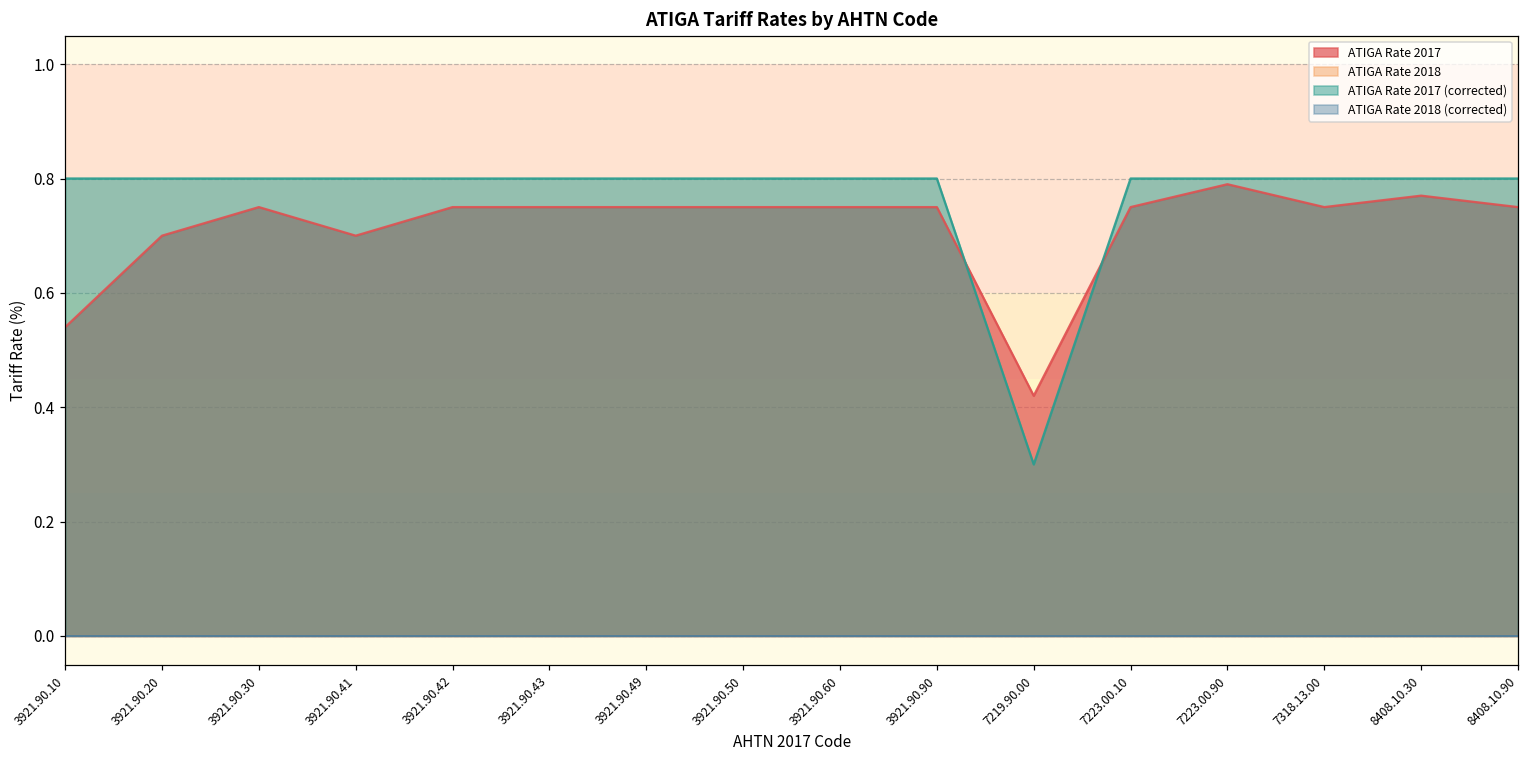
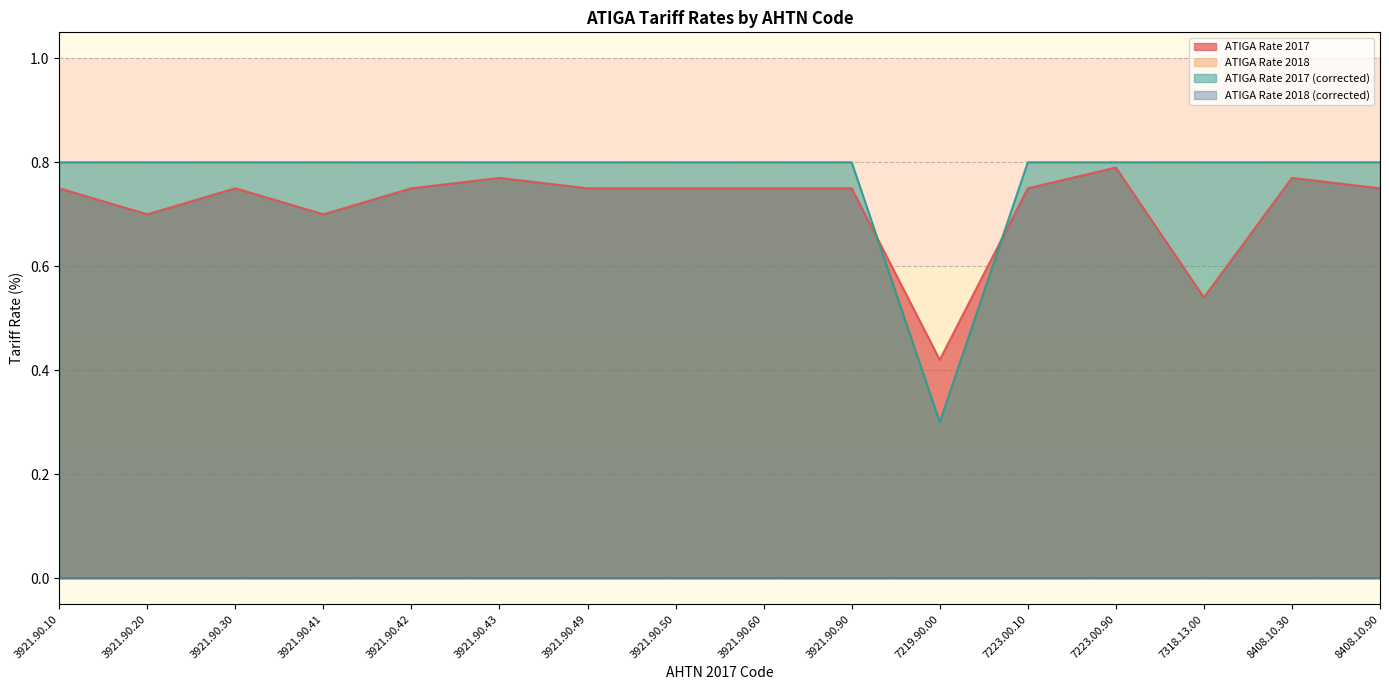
  {
    "ATIGA Rate 2017": {
-     "3921.90.10": 0.54,
+     "3921.90.10": 0.75,
      "3921.90.20": 0.70,
      "3921.90.30": 0.75,
      "3921.90.41": 0.70,
      "3921.90.42": 0.75,
-     "3921.90.43": 0.75,
+     "3921.90.43": 0.77,
      "3921.90.49": 0.75,
      "3921.90.50": 0.75,
      "3921.90.60": 0.75,
      "3921.90.90": 0.75,
      "7219.90.00": 0.42,
      "7223.00.10": 0.75,
      "7223.00.90": 0.79,
-     "7318.13.00": 0.75,
+     "7318.13.00": 0.54,
      "8408.10.30": 0.77,
      "8408.10.90": 0.75
    }
  }
